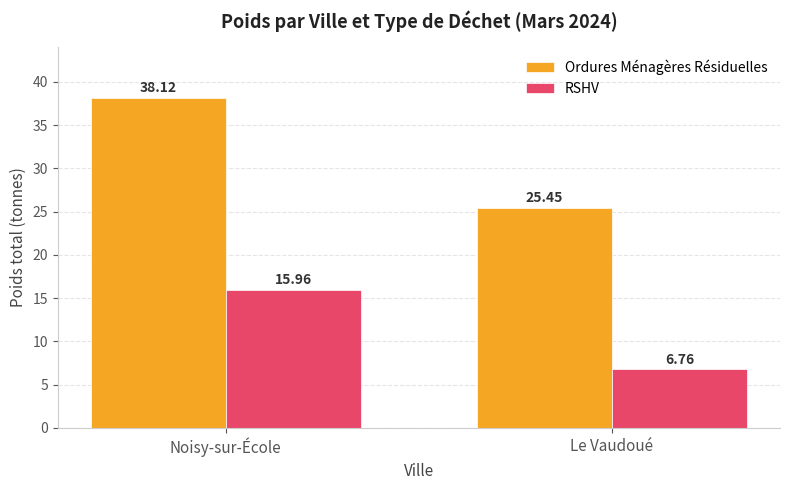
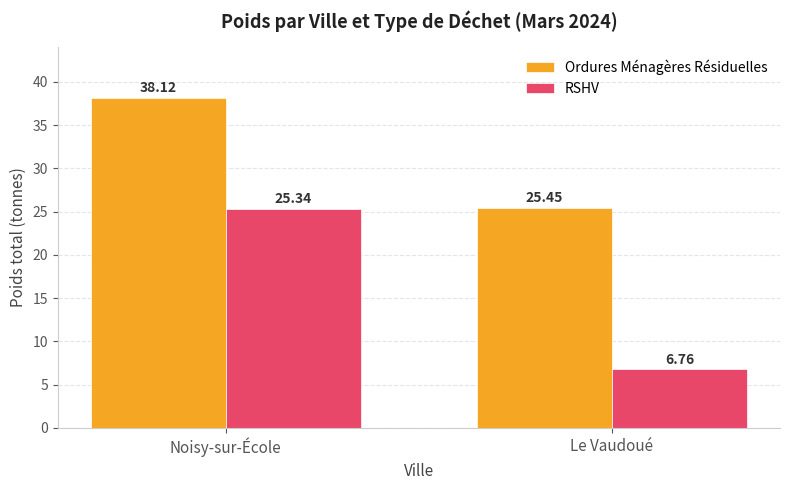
  {
    "Ordures Ménagères Résiduelles": {
      "Noisy-sur-École": 38.12,
      "Le Vaudoué": 25.45
    },
    "RSHV": {
-     "Noisy-sur-École": 15.96,
+     "Noisy-sur-École": 25.34,
      "Le Vaudoué": 6.76
    }
  }
